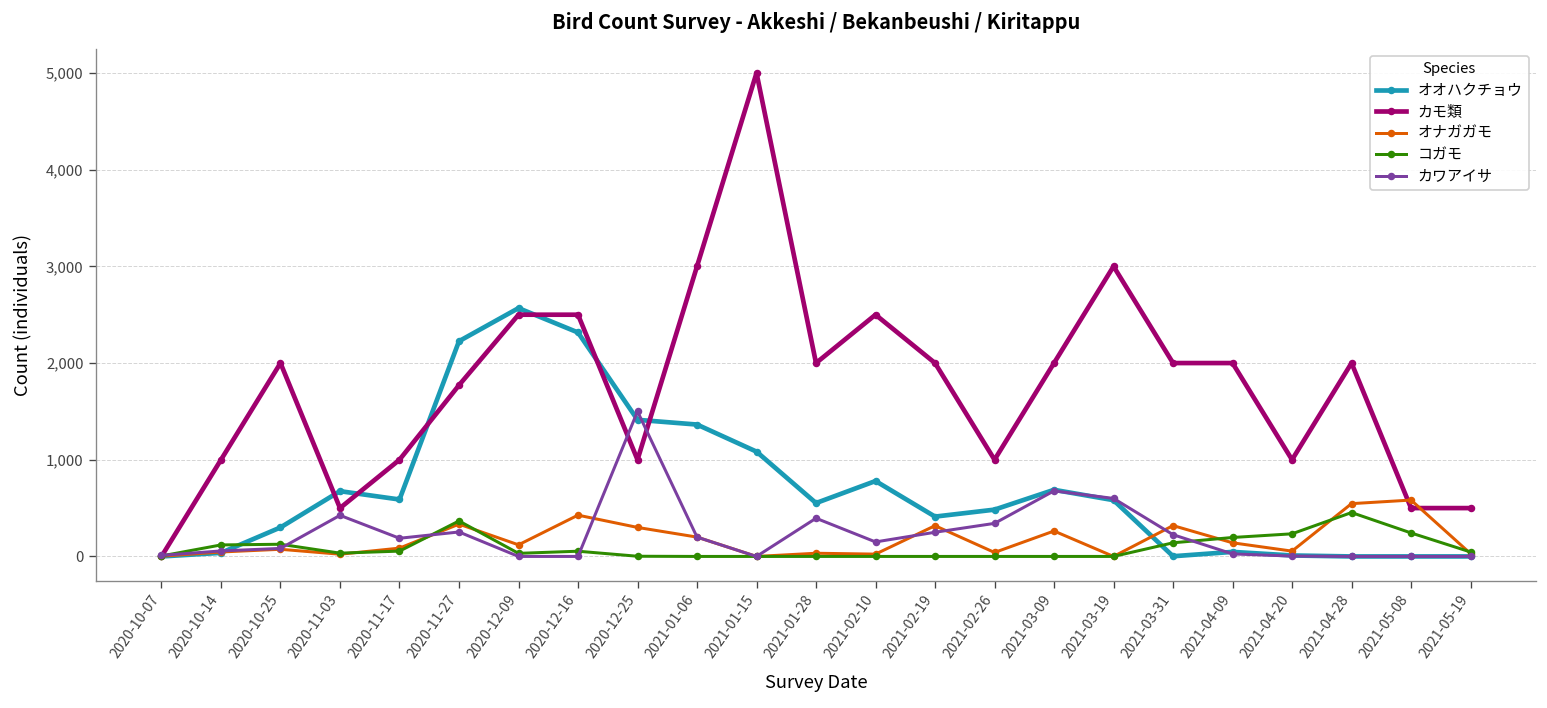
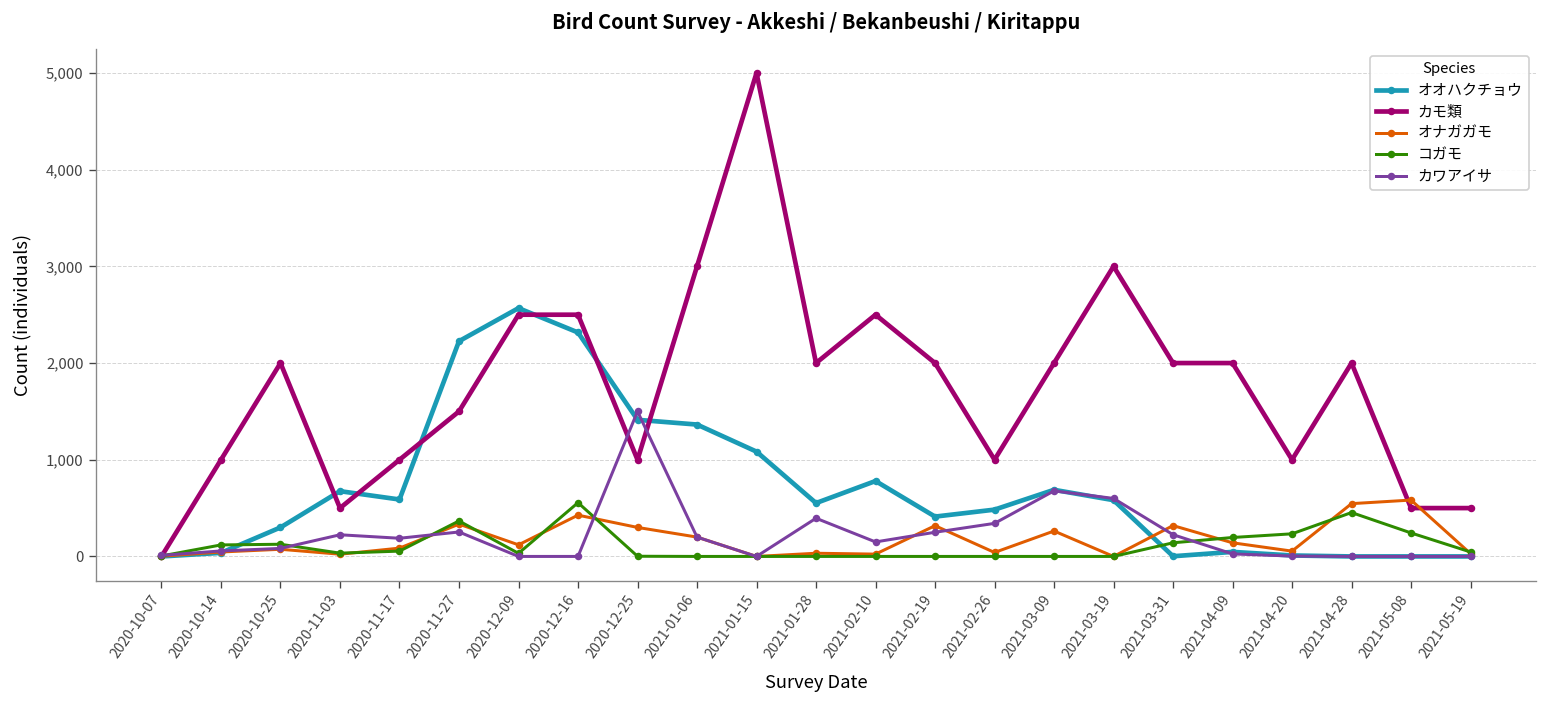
  {
    "オオハクチョウ": {
      "2020-10-25": "300",
      "2020-11-03": "700",
      "2020-11-17": "600",
      "2020-11-27": "2,200",
      "2020-12-09": "2,600",
      "2020-12-16": "2,300",
      "2020-12-25": "1,400",
      "2021-01-06": "1,400",
      "2021-01-15": "1,100",
      "2021-01-28": "600",
      "2021-02-10": "800",
      "2021-02-19": "400",
      "2021-02-26": "500",
      "2021-03-31": "0"
    },
    "カモ類": {
      "2020-10-14": "1,000",
      "2020-10-25": "2,000",
      "2020-11-03": "500",
      "2020-11-17": "1,000",
-     "2020-11-27": "1,800",
+     "2020-11-27": "1,500",
      "2020-12-09": "2,500",
      "2020-12-16": "2,500",
      "2020-12-25": "1,000",
      "2021-01-06": "3,000",
      "2021-01-15": "5,000",
      "2021-01-28": "2,000",
      "2021-02-10": "2,500",
      "2021-02-19": "2,000",
      "2021-02-26": "1,000",
      "2021-03-09": "2,000",
      "2021-03-19": "3,000",
      "2021-03-31": "2,000",
      "2021-04-09": "2,000",
      "2021-04-20": "1,000",
      "2021-04-28": "2,000",
      "2021-05-08": "500",
      "2021-05-19": "500"
    },
    "オナガガモ": {
      "2020-11-27": "300",
      "2020-12-09": "100",
      "2020-12-16": "400",
      "2020-12-25": "300",
      "2021-01-28": "0",
      "2021-02-19": "300",
      "2021-02-26": "0",
      "2021-03-09": "300",
      "2021-03-31": "300",
      "2021-04-09": "100",
      "2021-04-20": "100",
      "2021-04-28": "500",
      "2021-05-08": "600"
    },
    "コガモ": {
      "2020-10-14": "100",
      "2020-10-25": "100",
      "2020-11-27": "400",
      "2020-12-09": "0",
-     "2020-12-16": "100",
+     "2020-12-16": "600",
      "2020-12-25": "0",
      "2021-01-06": "0",
      "2021-01-28": "0",
      "2021-02-19": "0",
      "2021-02-26": "0",
      "2021-03-09": "0",
      "2021-03-31": "100",
      "2021-04-09": "200",
      "2021-04-20": "200",
      "2021-04-28": "500",
      "2021-05-08": "200"
    },
    "カワアイサ": {
-     "2020-11-03": "400",
+     "2020-11-03": "200",
      "2020-11-17": "200",
      "2020-11-27": "300",
      "2020-12-09": "0",
      "2020-12-16": "0",
      "2020-12-25": "1,500",
      "2021-01-28": "400",
      "2021-02-10": "200",
      "2021-02-19": "300",
      "2021-02-26": "300",
      "2021-03-31": "200"
    }
  }
